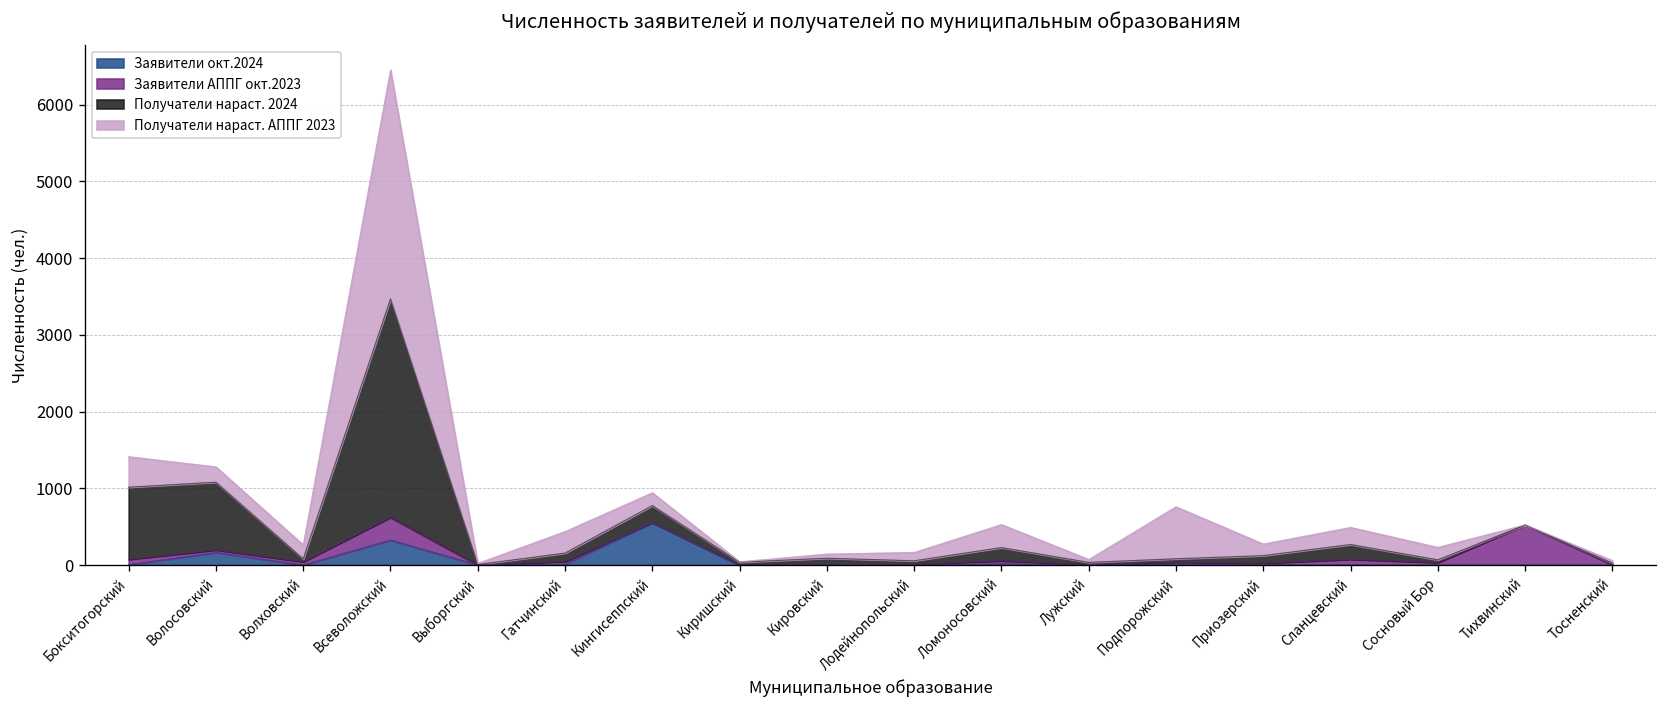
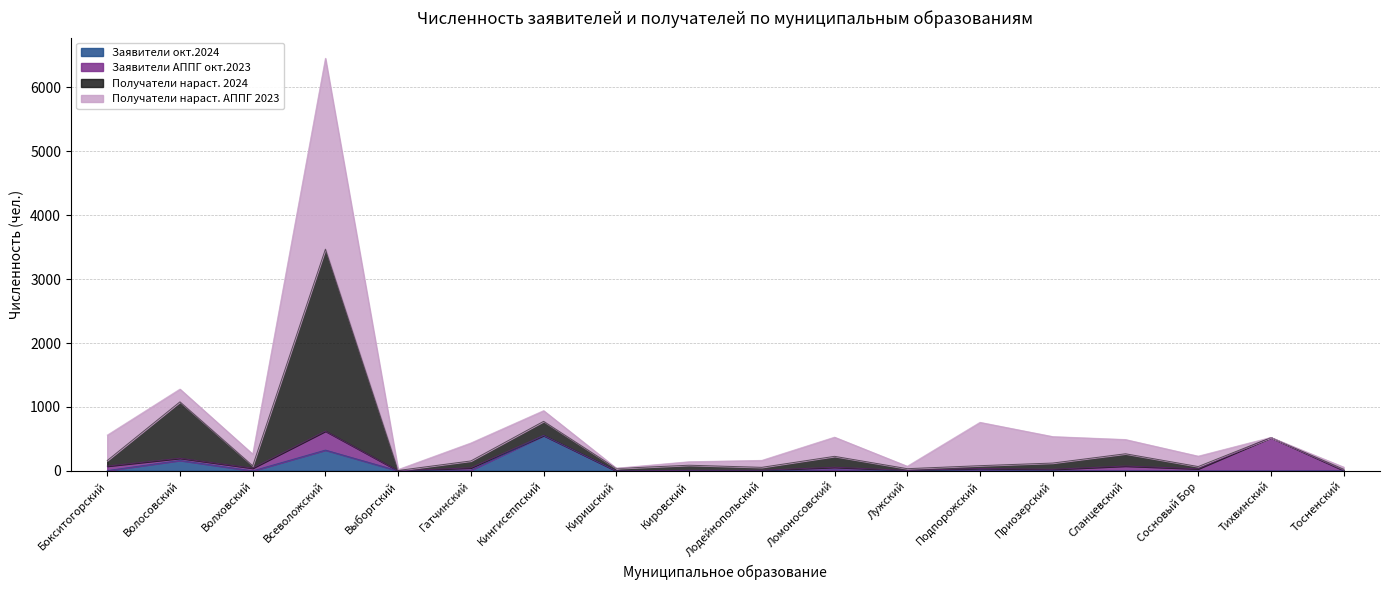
  {
    "Заявители окт.2024": {
      "Бокситогорский": 0,
      "Волховский": 0,
      "Всеволожский": 300,
      "Ломоносовский": 0,
      "Сланцевский": 0,
      "Тихвинский": 0
    },
    "Заявители АППГ окт.2023": {
      "Бокситогорский": 100,
      "Всеволожский": 300,
      "Ломоносовский": 0,
      "Сланцевский": 100
    },
    "Получатели нараст. 2024": {
-     "Бокситогорский": 900,
+     "Бокситогорский": 100,
      "Волосовский": 900,
      "Всеволожский": 2800,
      "Гатчинский": 100,
      "Кингисеппский": 200,
      "Кировский": 100,
      "Лодейнопольский": 0,
      "Ломоносовский": 200,
      "Подпорожский": 0,
      "Приозерский": 100,
      "Сланцевский": 200
    },
    "Получатели нараст. АППГ 2023": {
      "Бокситогорский": 400,
      "Волосовский": 200,
      "Волховский": 200,
      "Всеволожский": 3000,
      "Гатчинский": 300,
      "Кингисеппский": 200,
      "Кировский": 100,
      "Лодейнопольский": 100,
      "Ломоносовский": 300,
      "Подпорожский": 700,
-     "Приозерский": 200,
+     "Приозерский": 400,
      "Сланцевский": 200,
      "Сосновый Бор": 200
    }
  }
